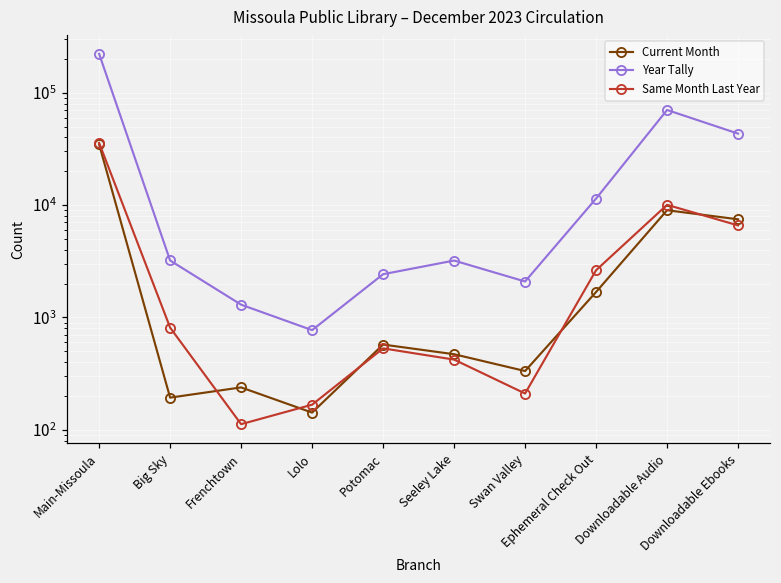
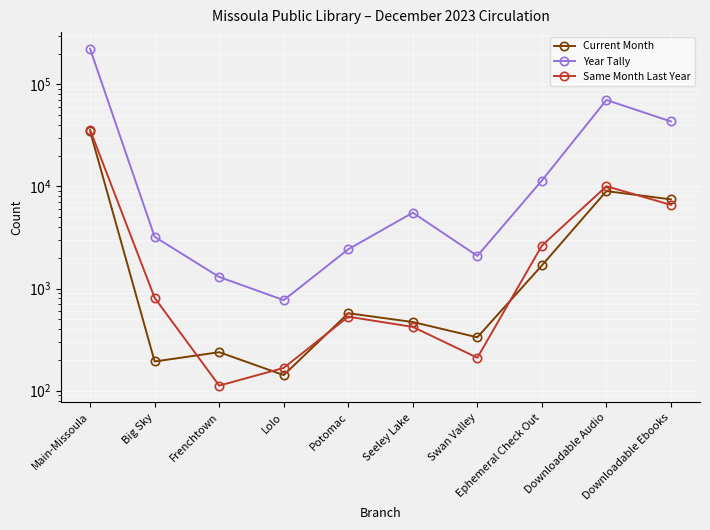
  {
    "Current Month": {
      "Big Sky": 190,
      "Frenchtown": 240,
      "Lolo": 140,
      "Potomac": 600,
      "Seeley Lake": 500,
      "Swan Valley": 330,
      "Ephemeral Check Out": 1700,
      "Downloadable Audio": 9000,
      "Downloadable Ebooks": 7000
    },
    "Year Tally": {
      "Main-Missoula": 220000,
      "Big Sky": 3200,
      "Frenchtown": 1300,
      "Lolo": 800,
      "Potomac": 2400,
-     "Seeley Lake": 3200,
+     "Seeley Lake": 6000,
      "Swan Valley": 2100,
      "Ephemeral Check Out": 11000,
      "Downloadable Audio": 70000,
      "Downloadable Ebooks": 43000
    },
    "Same Month Last Year": {
      "Big Sky": 800,
      "Frenchtown": 110,
      "Lolo": 170,
      "Potomac": 500,
      "Seeley Lake": 420,
      "Swan Valley": 210,
      "Ephemeral Check Out": 2600,
      "Downloadable Audio": 10000,
      "Downloadable Ebooks": 7000
    }
  }
